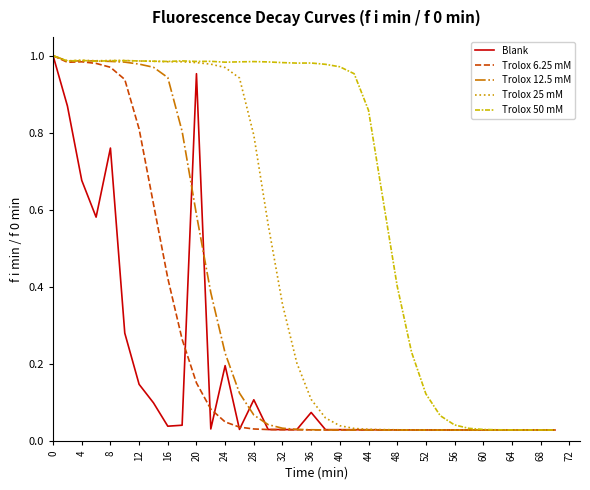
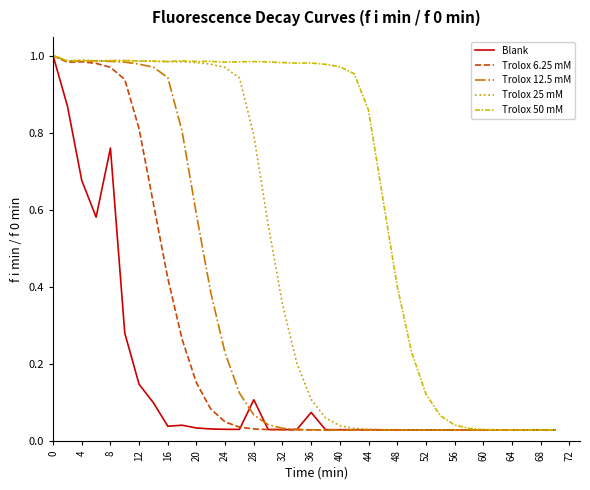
  {
    "Blank": {
      "4": 0.68,
      "8": 0.76,
      "12": 0.15,
      "16": 0.04,
-     "20": 0.95,
-     "24": 0.20,
+     "20": 0.03,
+     "24": 0.03,
      "28": 0.11,
      "36": 0.08
    }
  }
